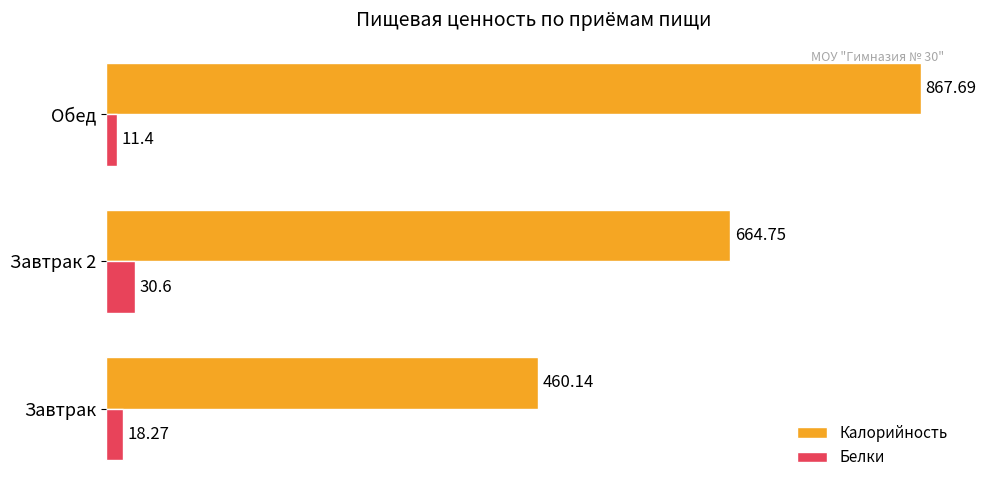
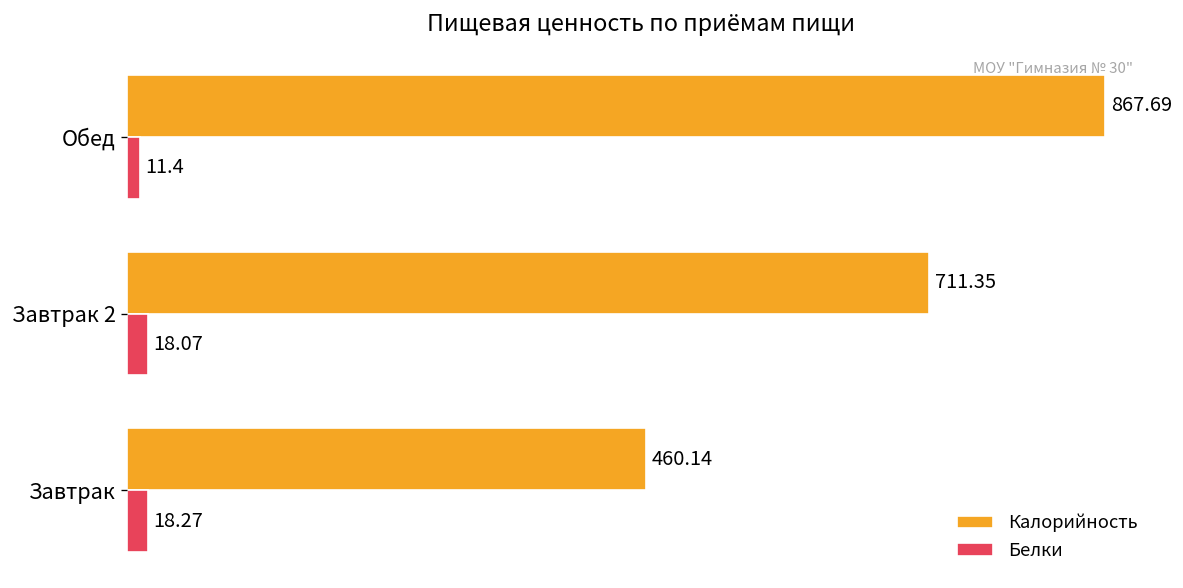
  {
    "Калорийность": {
      "Обед": 867.69,
-     "Завтрак 2": 664.75,
+     "Завтрак 2": 711.35,
      "Завтрак": 460.14
    },
    "Белки": {
      "Обед": 11.4,
-     "Завтрак 2": 30.6,
+     "Завтрак 2": 18.07,
      "Завтрак": 18.27
    }
  }
